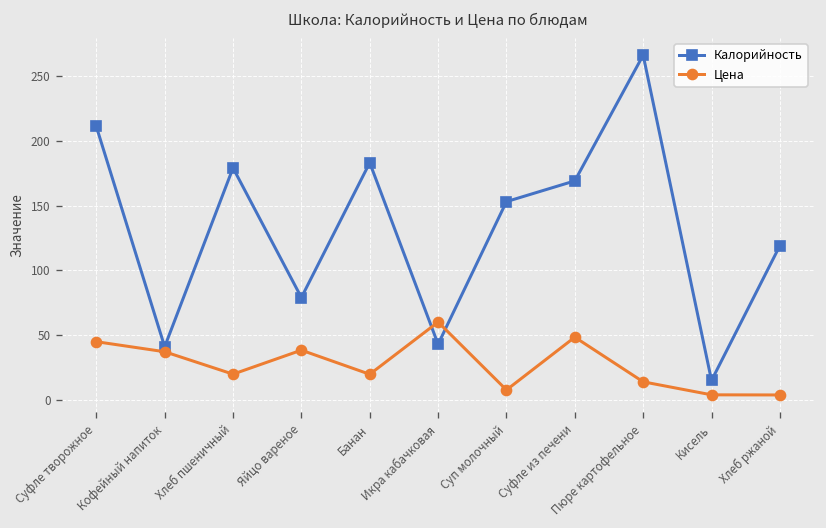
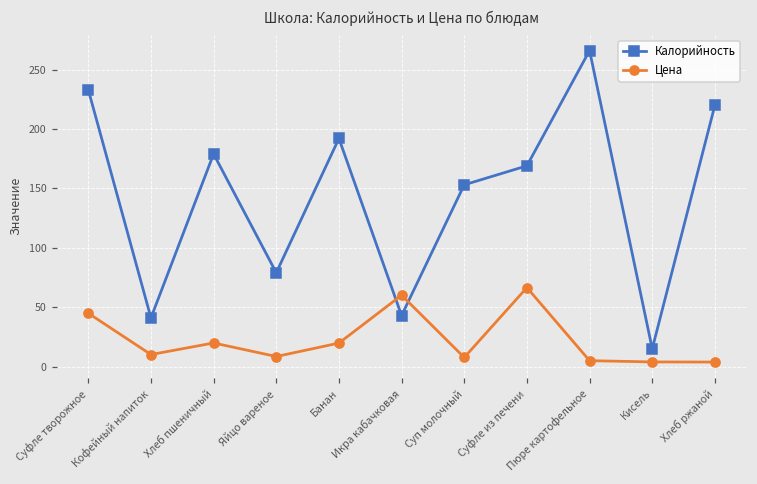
  {
    "Калорийность": {
-     "Суфле творожное": 211,
+     "Суфле творожное": 233,
      "Кофейный напиток": 41,
      "Хлеб пшеничный": 179,
      "Яйцо вареное": 79,
-     "Банан": 183,
+     "Банан": 192,
      "Икра кабачковая": 43,
      "Суп молочный": 153,
      "Суфле из печени": 169,
      "Пюре картофельное": 266,
      "Кисель": 15,
-     "Хлеб ржаной": 119
+     "Хлеб ржаной": 220
    },
    "Цена": {
      "Суфле творожное": 45,
-     "Кофейный напиток": 37,
+     "Кофейный напиток": 10,
      "Хлеб пшеничный": 20,
-     "Яйцо вареное": 38,
+     "Яйцо вареное": 9,
      "Банан": 20,
      "Икра кабачковая": 60,
      "Суп молочный": 8,
-     "Суфле из печени": 48,
-     "Пюре картофельное": 14,
+     "Суфле из печени": 67,
+     "Пюре картофельное": 5,
      "Кисель": 4,
      "Хлеб ржаной": 4
    }
  }
